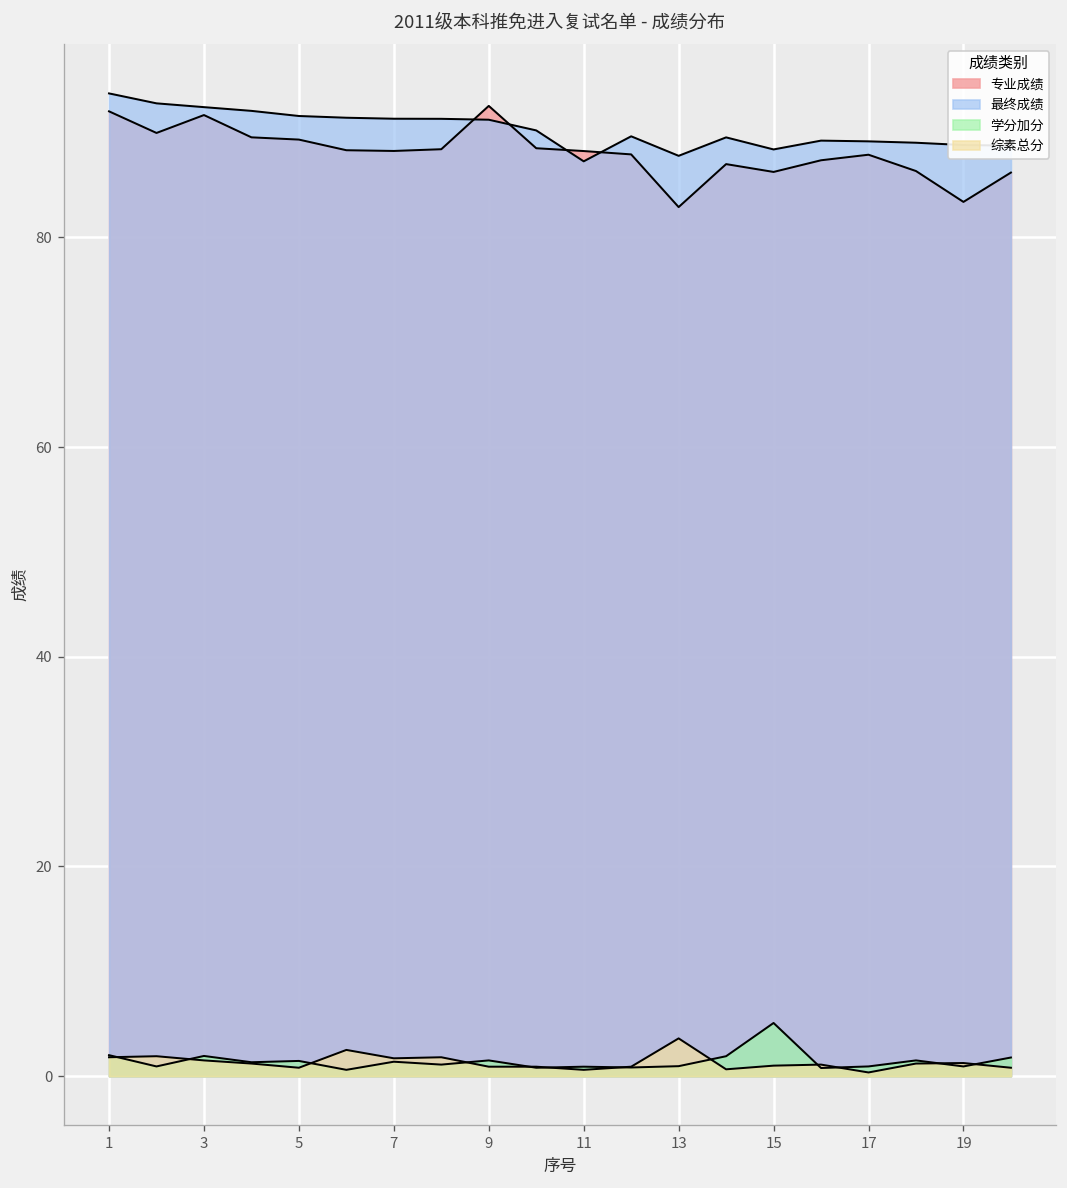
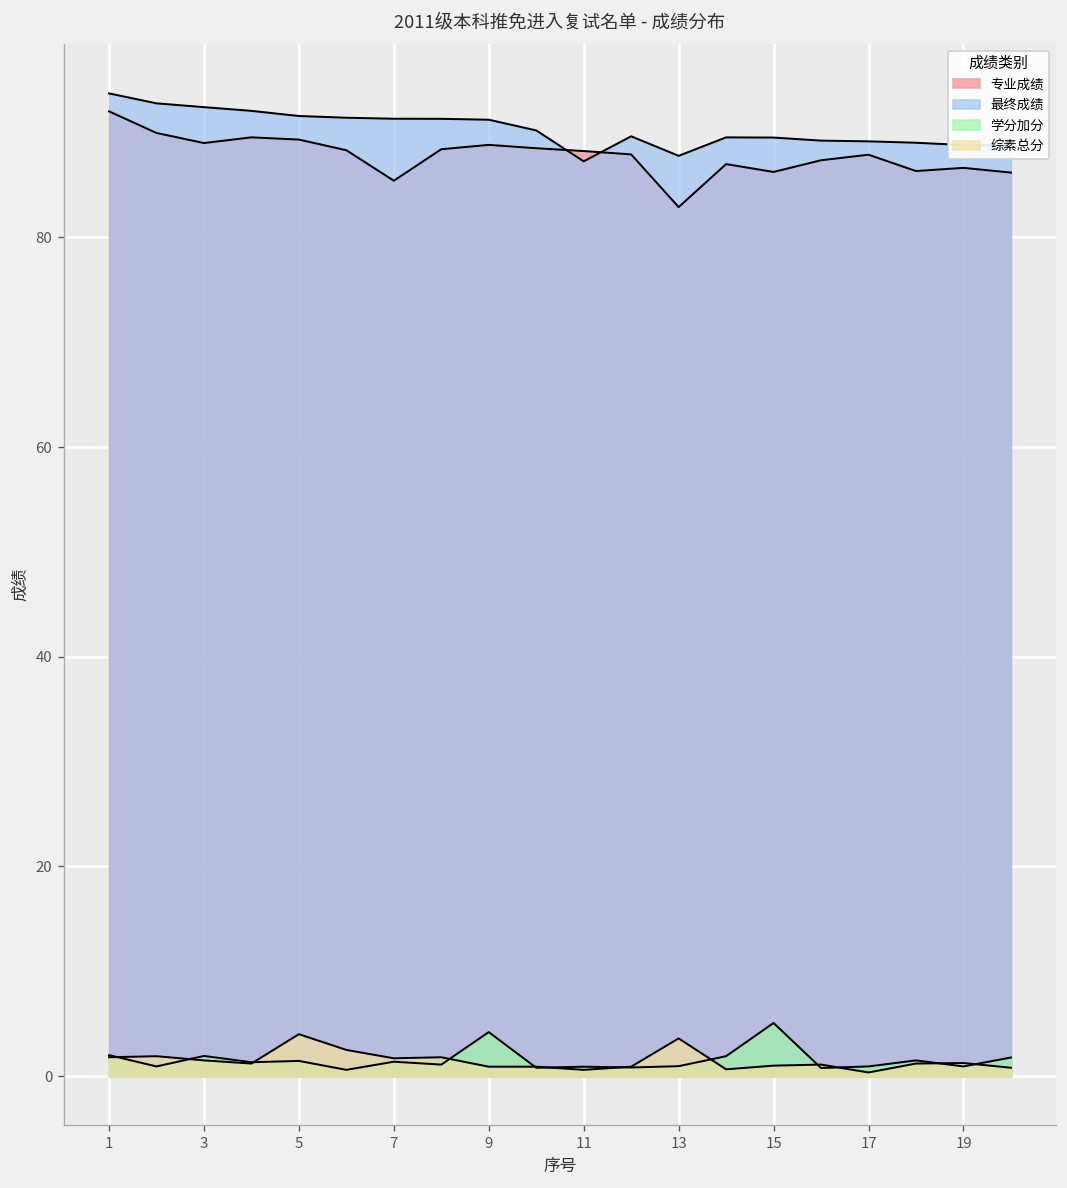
  {
    "专业成绩": {
      "1": 92,
-     "3": 92,
+     "3": 89,
      "5": 89,
-     "7": 88,
-     "9": 93,
+     "7": 85,
+     "9": 89,
      "11": 88,
      "13": 83,
      "15": 86,
      "17": 88,
-     "19": 83
+     "19": 87
    },
    "最终成绩": {
      "1": 94,
      "3": 92,
      "5": 92,
      "7": 91,
      "9": 91,
      "11": 87,
      "13": 88,
-     "15": 88,
+     "15": 90,
      "17": 89
    },
    "学分加分": {
      "3": 2,
      "5": 1,
      "7": 1,
-     "9": 2,
+     "9": 4,
      "11": 1,
      "13": 1,
      "15": 5,
      "17": 1,
      "19": 1
    },
    "综素总分": {
      "3": 2,
-     "5": 1,
+     "5": 4,
      "7": 2,
      "9": 1,
      "11": 1,
      "13": 4,
      "15": 1,
      "17": 0,
      "19": 1
    }
  }
